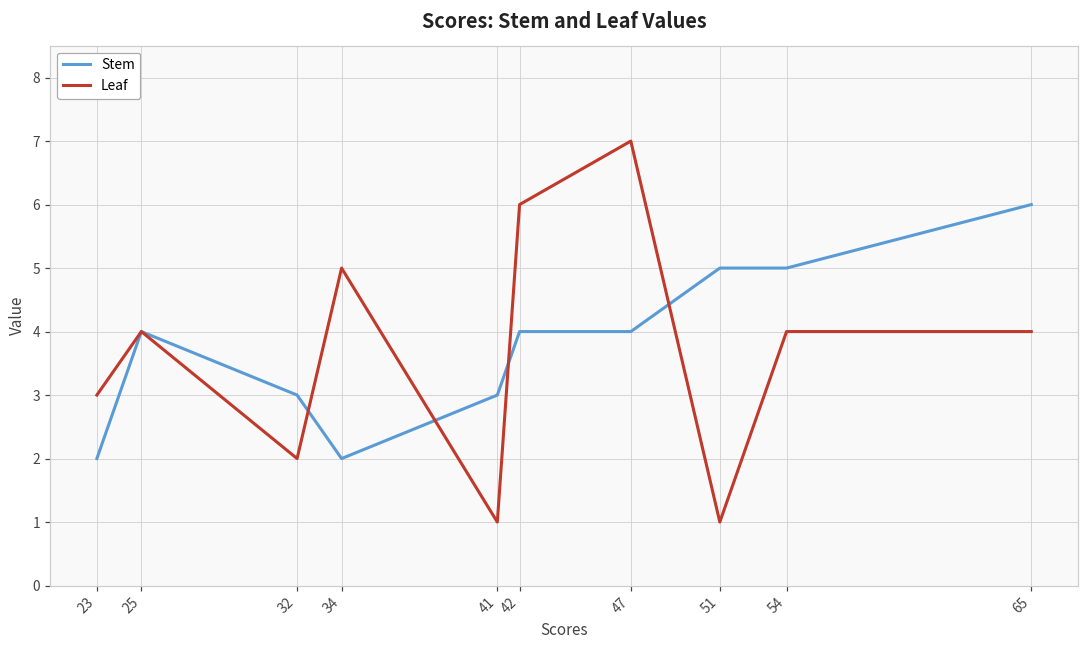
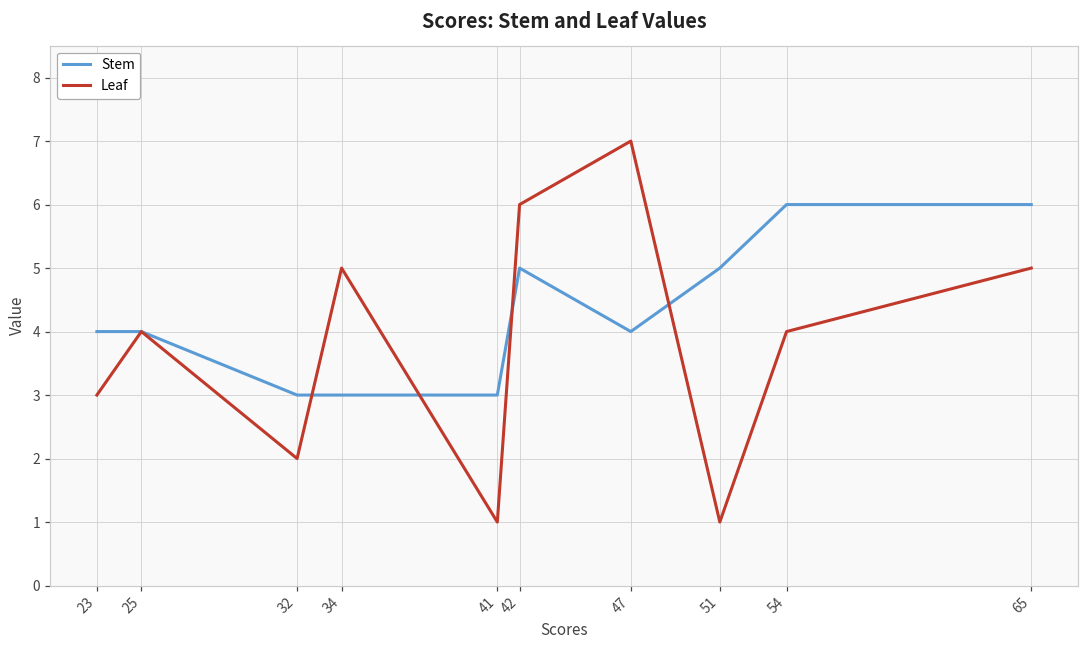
  {
    "Stem": {
-     "23": 2,
+     "23": 4,
      "32": 3,
-     "34": 2,
+     "34": 3,
      "41": 3,
-     "42": 4,
+     "42": 5,
      "47": 4,
      "51": 5,
-     "54": 5,
+     "54": 6,
      "65": 6
    },
    "Leaf": {
      "23": 3,
      "32": 2,
      "34": 5,
      "41": 1,
      "42": 6,
      "47": 7,
      "51": 1,
      "54": 4,
-     "65": 4
+     "65": 5
    }
  }
